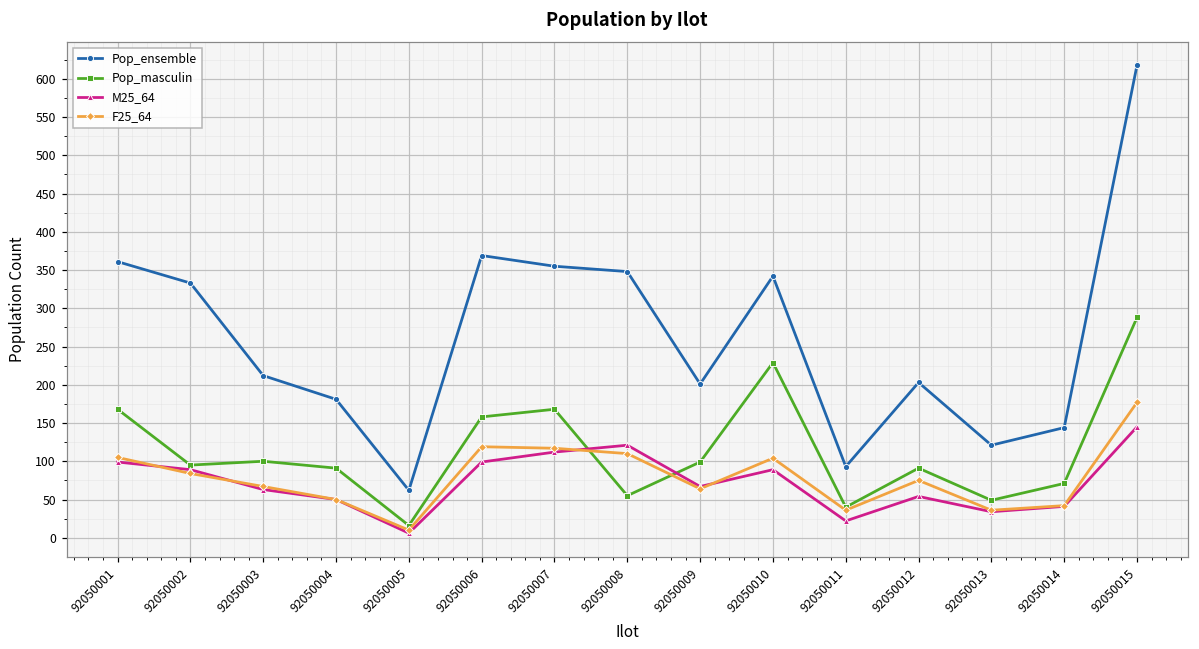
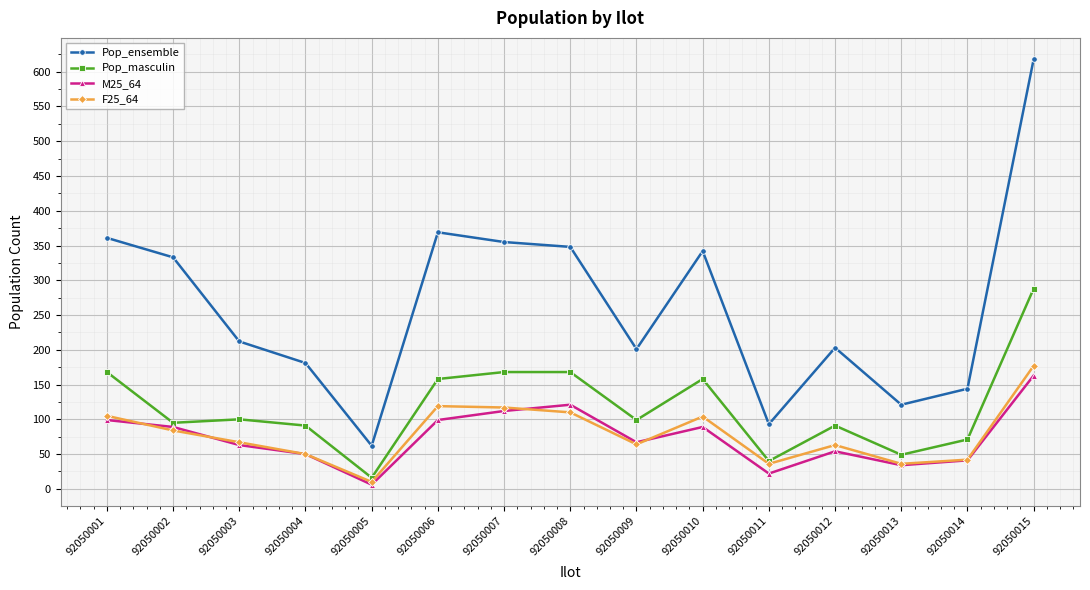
  {
    "Pop_ensemble": {
      "92050001": 360,
      "92050002": 330,
      "92050003": 210,
      "92050004": 180,
      "92050005": 60,
      "92050006": 370,
      "92050007": 360,
      "92050008": 350,
      "92050009": 200,
      "92050010": 340,
      "92050011": 90,
      "92050012": 200,
      "92050013": 120,
      "92050014": 140,
      "92050015": 620
    },
    "Pop_masculin": {
      "92050001": 170,
      "92050002": 100,
      "92050003": 100,
      "92050004": 90,
      "92050005": 20,
      "92050006": 160,
      "92050007": 170,
-     "92050008": 60,
+     "92050008": 170,
      "92050009": 100,
-     "92050010": 230,
+     "92050010": 160,
      "92050011": 40,
      "92050012": 90,
      "92050013": 50,
      "92050014": 70,
      "92050015": 290
    },
    "M25_64": {
      "92050001": 100,
      "92050002": 90,
      "92050003": 60,
      "92050005": 10,
      "92050006": 100,
      "92050007": 110,
      "92050008": 120,
      "92050010": 90,
      "92050011": 20,
      "92050012": 50,
-     "92050015": 150
+     "92050015": 160
    },
    "F25_64": {
      "92050001": 110,
      "92050002": 80,
      "92050003": 70,
      "92050005": 10,
      "92050006": 120,
      "92050007": 120,
      "92050008": 110,
      "92050010": 100,
      "92050011": 40,
-     "92050012": 80,
+     "92050012": 60,
      "92050015": 180
    }
  }
